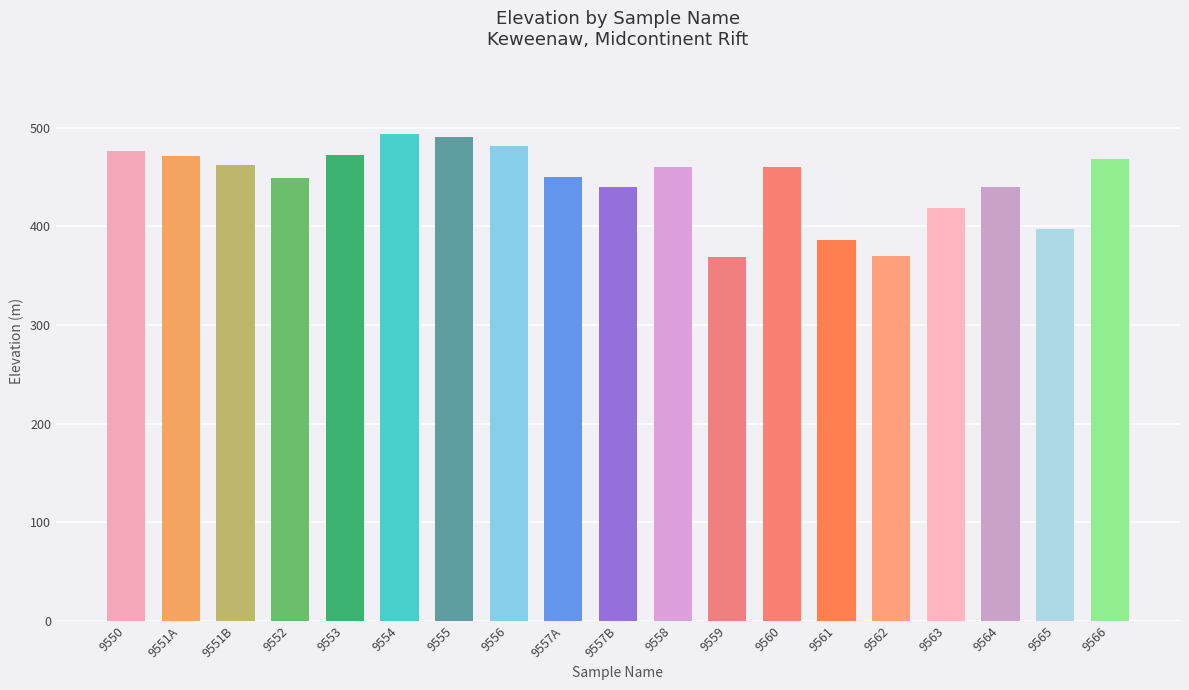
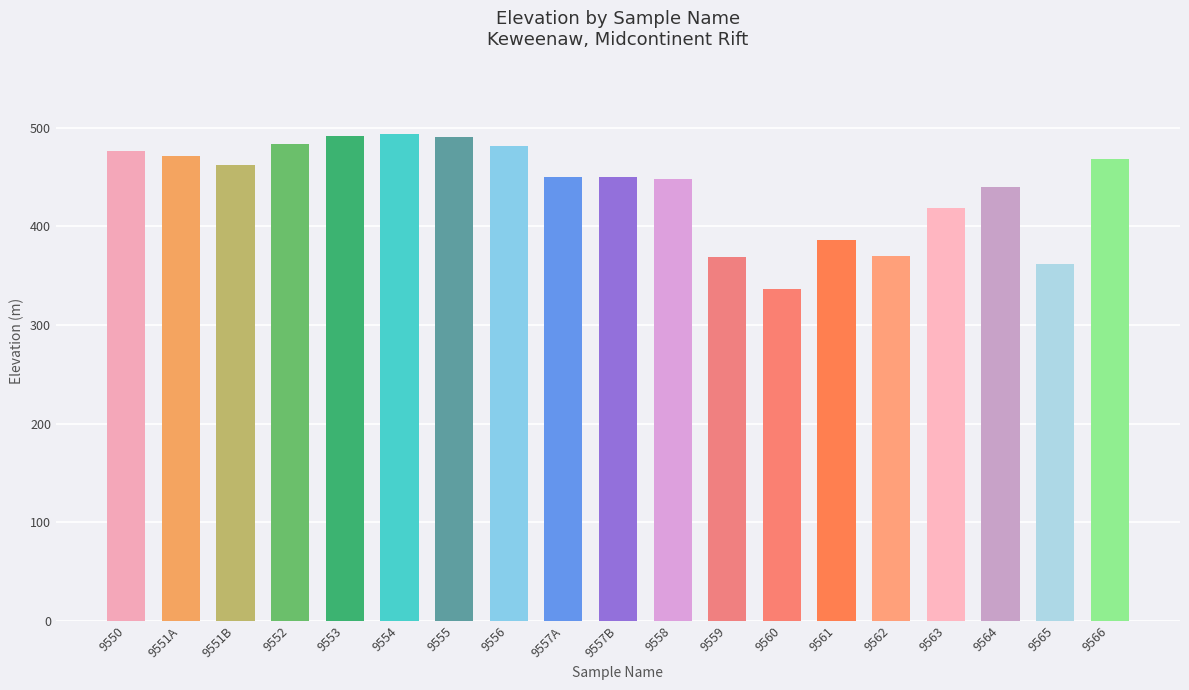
  {
    "9550": 480,
    "9551A": 470,
    "9551B": 460,
-   "9552": 450,
-   "9553": 470,
+   "9552": 480,
+   "9553": 490,
    "9554": 490,
    "9555": 490,
    "9556": 480,
    "9557A": 450,
-   "9557B": 440,
-   "9558": 460,
+   "9557B": 450,
+   "9558": 450,
    "9559": 370,
-   "9560": 460,
+   "9560": 340,
    "9561": 390,
    "9562": 370,
    "9563": 420,
    "9564": 440,
-   "9565": 400,
+   "9565": 360,
    "9566": 470
  }
